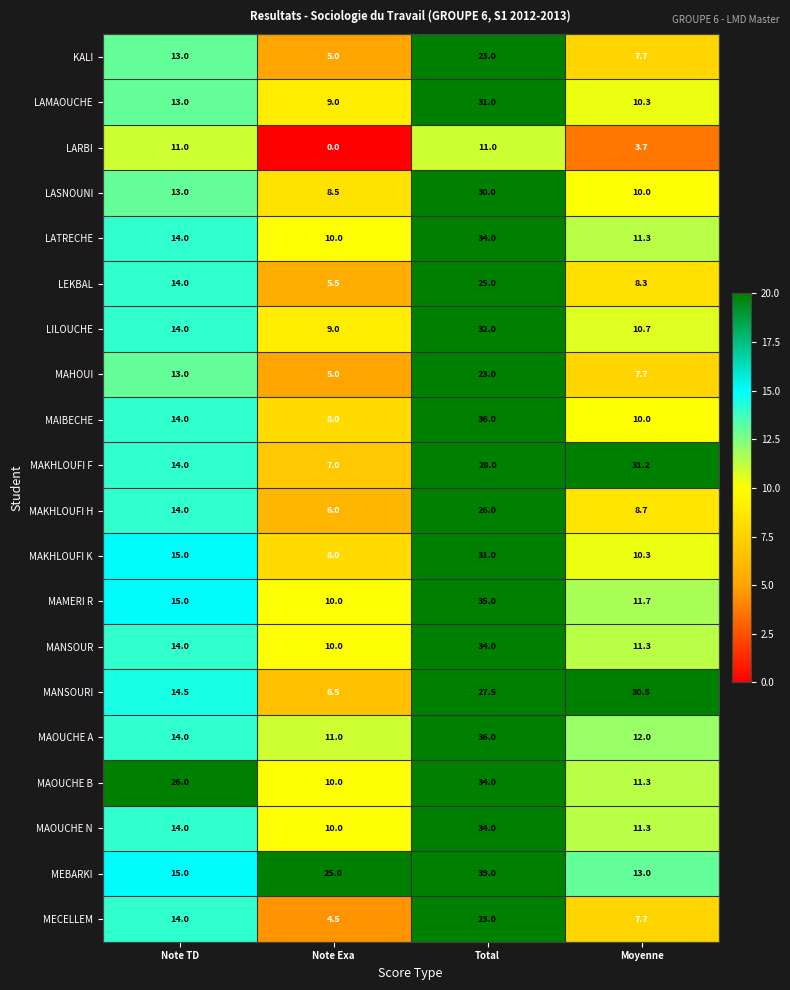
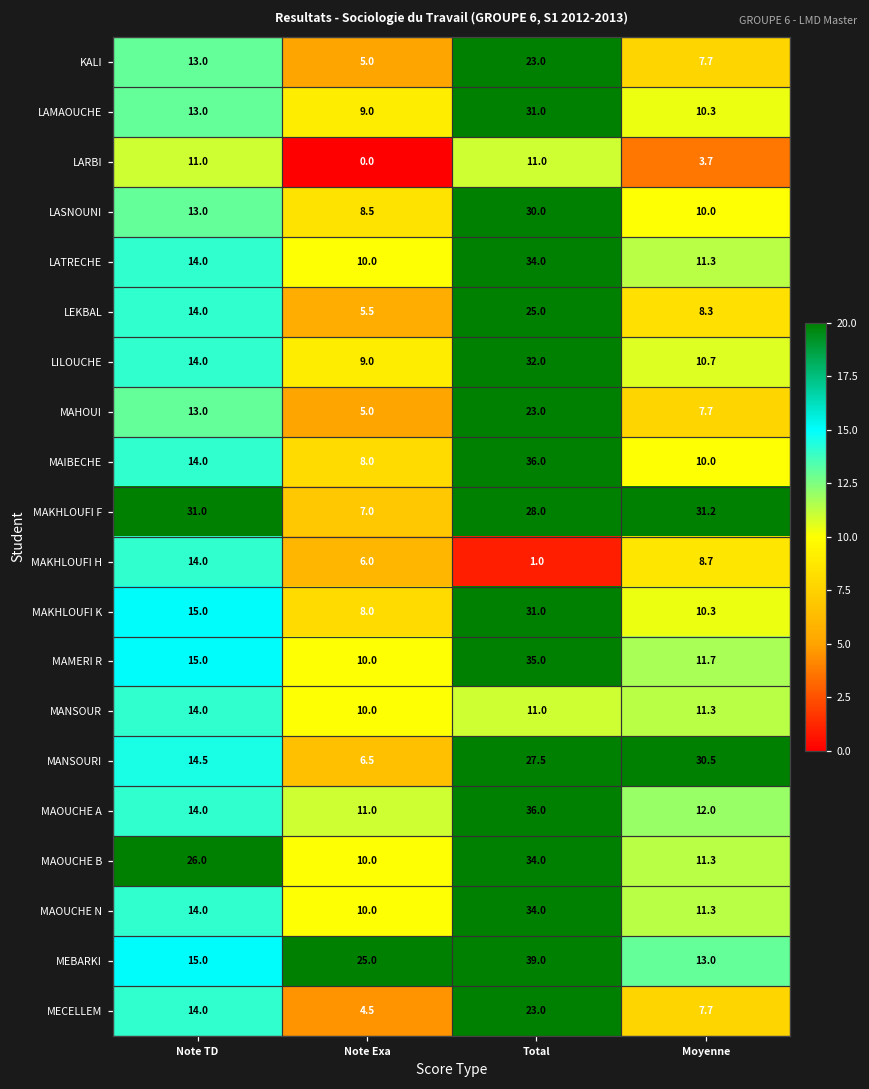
  {
    "KALI": {
      "Note TD": 13.0,
      "Note Exa": 5.0,
      "Total": 23.0,
      "Moyenne": 7.7
    },
    "LAMAOUCHE": {
      "Note TD": 13.0,
      "Note Exa": 9.0,
      "Total": 31.0,
      "Moyenne": 10.3
    },
    "LARBI": {
      "Note TD": 11.0,
      "Note Exa": 0.0,
      "Total": 11.0,
      "Moyenne": 3.7
    },
    "LASNOUNI": {
      "Note TD": 13.0,
      "Note Exa": 8.5,
      "Total": 30.0,
      "Moyenne": 10.0
    },
    "LATRECHE": {
      "Note TD": 14.0,
      "Note Exa": 10.0,
      "Total": 34.0,
      "Moyenne": 11.3
    },
    "LEKBAL": {
      "Note TD": 14.0,
      "Note Exa": 5.5,
      "Total": 25.0,
      "Moyenne": 8.3
    },
    "LILOUCHE": {
      "Note TD": 14.0,
      "Note Exa": 9.0,
      "Total": 32.0,
      "Moyenne": 10.7
    },
    "MAHOUI": {
      "Note TD": 13.0,
      "Note Exa": 5.0,
      "Total": 23.0,
      "Moyenne": 7.7
    },
    "MAIBECHE": {
      "Note TD": 14.0,
      "Note Exa": 8.0,
      "Total": 36.0,
      "Moyenne": 10.0
    },
    "MAKHLOUFI F": {
-     "Note TD": 14.0,
+     "Note TD": 31.0,
      "Note Exa": 7.0,
      "Total": 28.0,
      "Moyenne": 31.2
    },
    "MAKHLOUFI H": {
      "Note TD": 14.0,
      "Note Exa": 6.0,
-     "Total": 26.0,
+     "Total": 1.0,
      "Moyenne": 8.7
    },
    "MAKHLOUFI K": {
      "Note TD": 15.0,
      "Note Exa": 8.0,
      "Total": 31.0,
      "Moyenne": 10.3
    },
    "MAMERI R": {
      "Note TD": 15.0,
      "Note Exa": 10.0,
      "Total": 35.0,
      "Moyenne": 11.7
    },
    "MANSOUR": {
      "Note TD": 14.0,
      "Note Exa": 10.0,
-     "Total": 34.0,
+     "Total": 11.0,
      "Moyenne": 11.3
    },
    "MANSOURI": {
      "Note TD": 14.5,
      "Note Exa": 6.5,
      "Total": 27.5,
      "Moyenne": 30.5
    },
    "MAOUCHE A": {
      "Note TD": 14.0,
      "Note Exa": 11.0,
      "Total": 36.0,
      "Moyenne": 12.0
    },
    "MAOUCHE B": {
      "Note TD": 26.0,
      "Note Exa": 10.0,
      "Total": 34.0,
      "Moyenne": 11.3
    },
    "MAOUCHE N": {
      "Note TD": 14.0,
      "Note Exa": 10.0,
      "Total": 34.0,
      "Moyenne": 11.3
    },
    "MEBARKI": {
      "Note TD": 15.0,
      "Note Exa": 25.0,
      "Total": 39.0,
      "Moyenne": 13.0
    },
    "MECELLEM": {
      "Note TD": 14.0,
      "Note Exa": 4.5,
      "Total": 23.0,
      "Moyenne": 7.7
    }
  }
